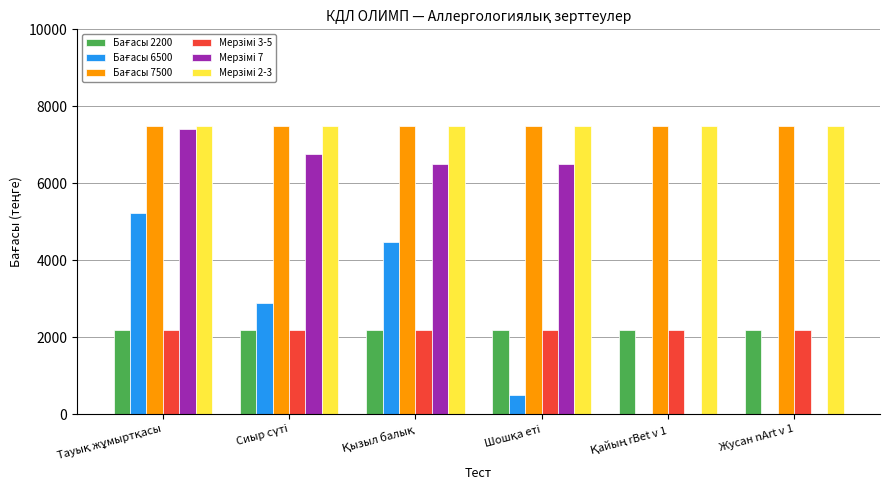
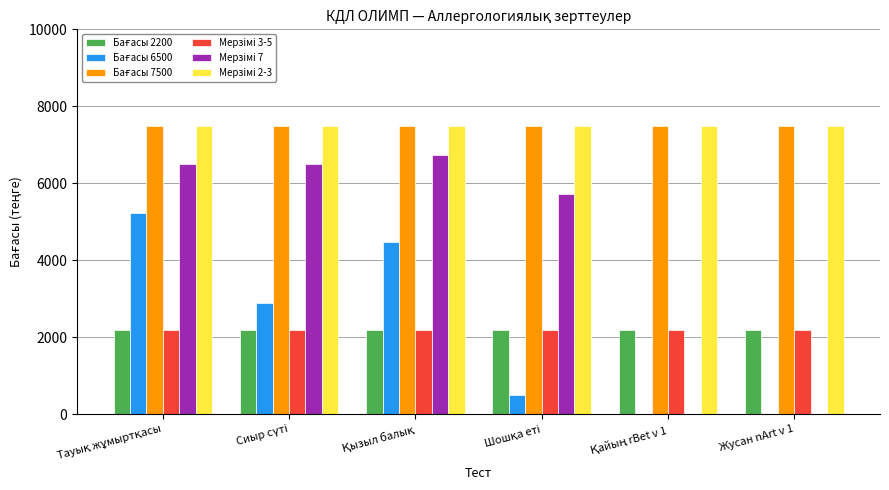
  {
    "Бағасы 2200": {
      "Тауық жұмыртқасы": 2200,
      "Сиыр сүті": 2200,
      "Қызыл балық": 2200,
      "Шошқа еті": 2200,
      "Қайың rBet v 1": 2200,
      "Жусан nArt v 1": 2200
    },
    "Бағасы 6500": {
      "Тауық жұмыртқасы": 5200,
      "Сиыр сүті": 2900,
      "Қызыл балық": 4500,
      "Шошқа еті": 500,
      "Қайың rBet v 1": 0,
      "Жусан nArt v 1": 0
    },
    "Бағасы 7500": {
      "Тауық жұмыртқасы": 7500,
      "Сиыр сүті": 7500,
      "Қызыл балық": 7500,
      "Шошқа еті": 7500,
      "Қайың rBet v 1": 7500,
      "Жусан nArt v 1": 7500
    },
    "Мерзімі 3-5": {
      "Тауық жұмыртқасы": 2200,
      "Сиыр сүті": 2200,
      "Қызыл балық": 2200,
      "Шошқа еті": 2200,
      "Қайың rBet v 1": 2200,
      "Жусан nArt v 1": 2200
    },
    "Мерзімі 7": {
-     "Тауық жұмыртқасы": 7400,
-     "Сиыр сүті": 6800,
-     "Қызыл балық": 6500,
-     "Шошқа еті": 6500,
+     "Тауық жұмыртқасы": 6500,
+     "Сиыр сүті": 6500,
+     "Қызыл балық": 6700,
+     "Шошқа еті": 5700,
      "Қайың rBet v 1": 0,
      "Жусан nArt v 1": 0
    },
    "Мерзімі 2-3": {
      "Тауық жұмыртқасы": 7500,
      "Сиыр сүті": 7500,
      "Қызыл балық": 7500,
      "Шошқа еті": 7500,
      "Қайың rBet v 1": 7500,
      "Жусан nArt v 1": 7500
    }
  }
